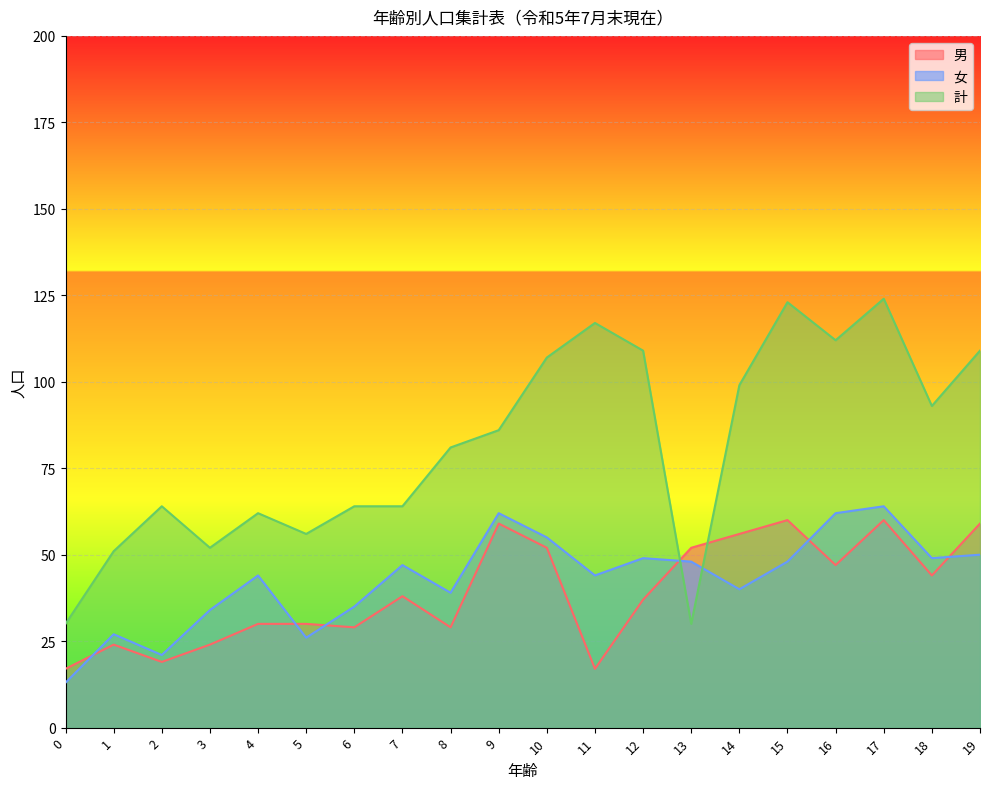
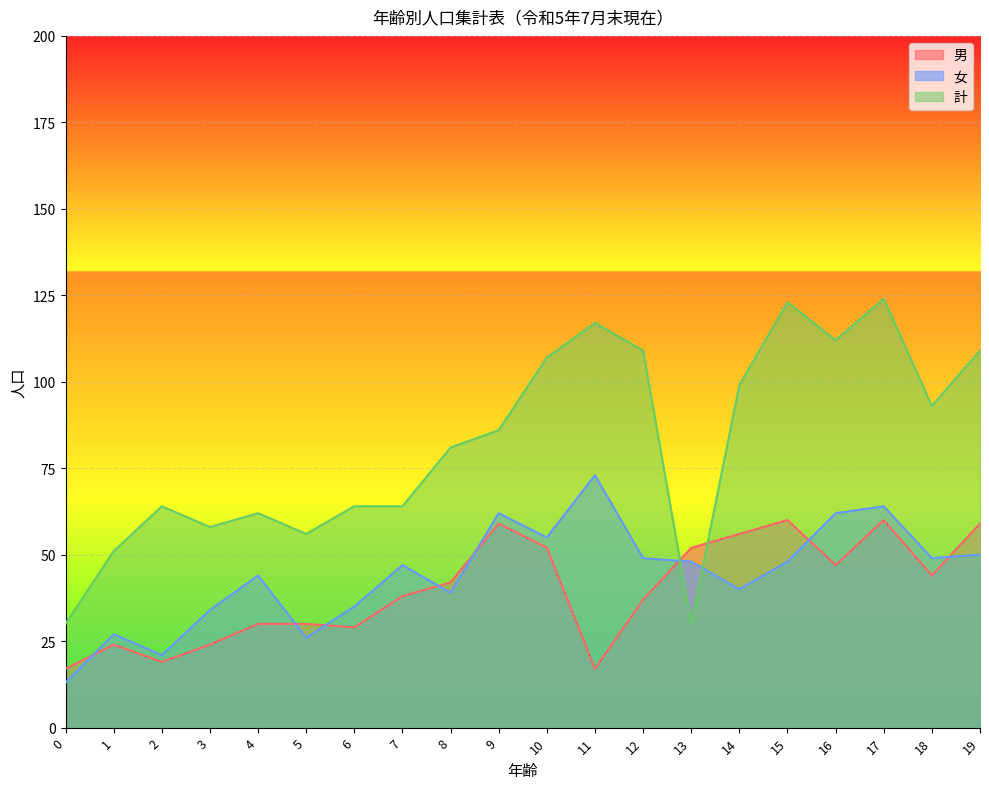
  {
    "男": {
      "0": 17,
      "1": 24,
      "2": 19,
      "3": 24,
      "4": 30,
      "5": 30,
      "6": 29,
      "7": 38,
-     "8": 29,
+     "8": 42,
      "9": 59,
      "10": 52,
      "11": 17,
      "12": 37,
      "13": 52,
      "14": 56,
      "15": 60,
      "16": 47,
      "17": 60,
      "18": 44,
      "19": 59
    },
    "女": {
      "0": 13,
      "1": 27,
      "2": 21,
      "3": 34,
      "4": 44,
      "5": 26,
      "6": 35,
      "7": 47,
      "8": 39,
      "9": 62,
      "10": 55,
-     "11": 44,
+     "11": 73,
      "12": 49,
      "13": 48,
      "14": 40,
      "15": 48,
      "16": 62,
      "17": 64,
      "18": 49,
      "19": 50
    },
    "計": {
      "0": 30,
      "1": 51,
      "2": 64,
-     "3": 52,
+     "3": 58,
      "4": 62,
      "5": 56,
      "6": 64,
      "7": 64,
      "8": 81,
      "9": 86,
      "10": 107,
      "11": 117,
      "12": 109,
      "13": 30,
      "14": 99,
      "15": 123,
      "16": 112,
      "17": 124,
      "18": 93,
      "19": 109
    }
  }
